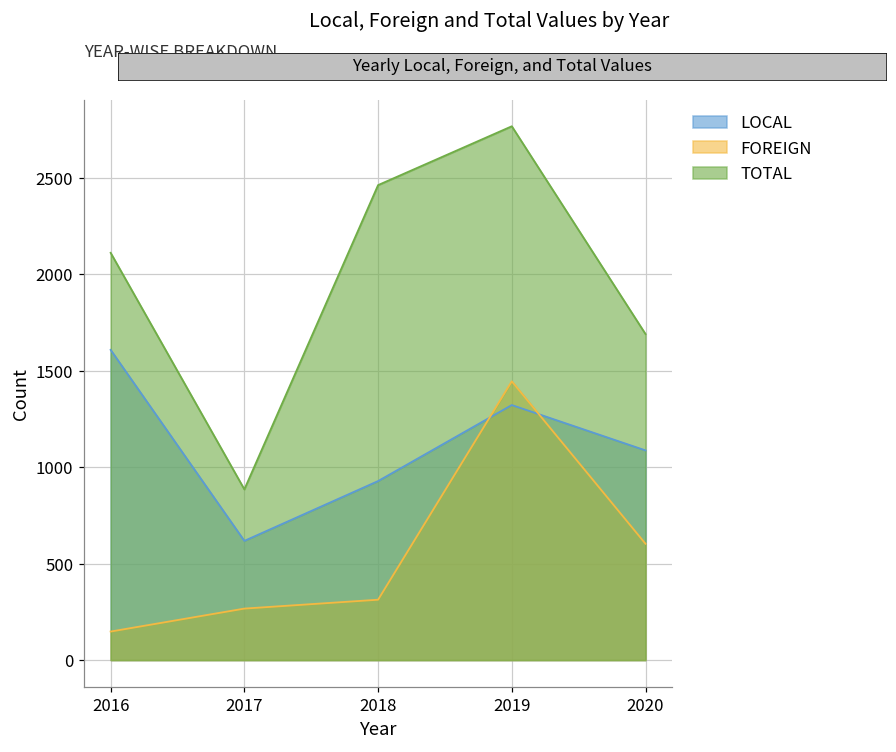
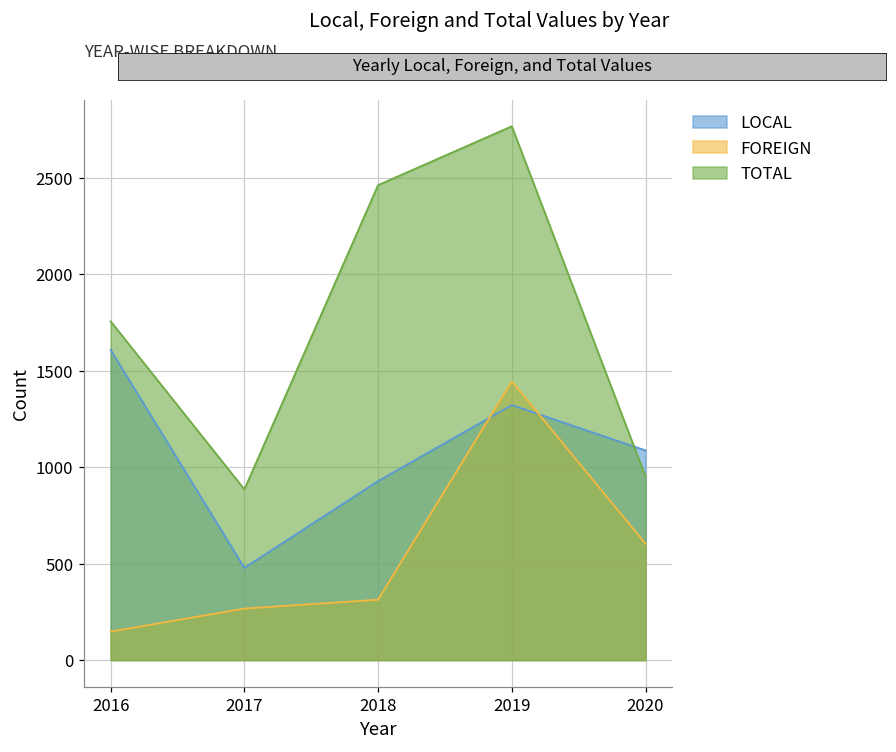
  {
    "LOCAL": {
      "2016": 1610,
-     "2017": 620,
+     "2017": 480,
      "2018": 930,
      "2019": 1320,
      "2020": 1090
    },
    "FOREIGN": {
      "2016": 150,
      "2017": 270,
      "2018": 310,
      "2019": 1450,
      "2020": 600
    },
    "TOTAL": {
-     "2016": 2110,
+     "2016": 1760,
      "2017": 890,
      "2018": 2460,
      "2019": 2770,
-     "2020": 1690
+     "2020": 950
    }
  }
